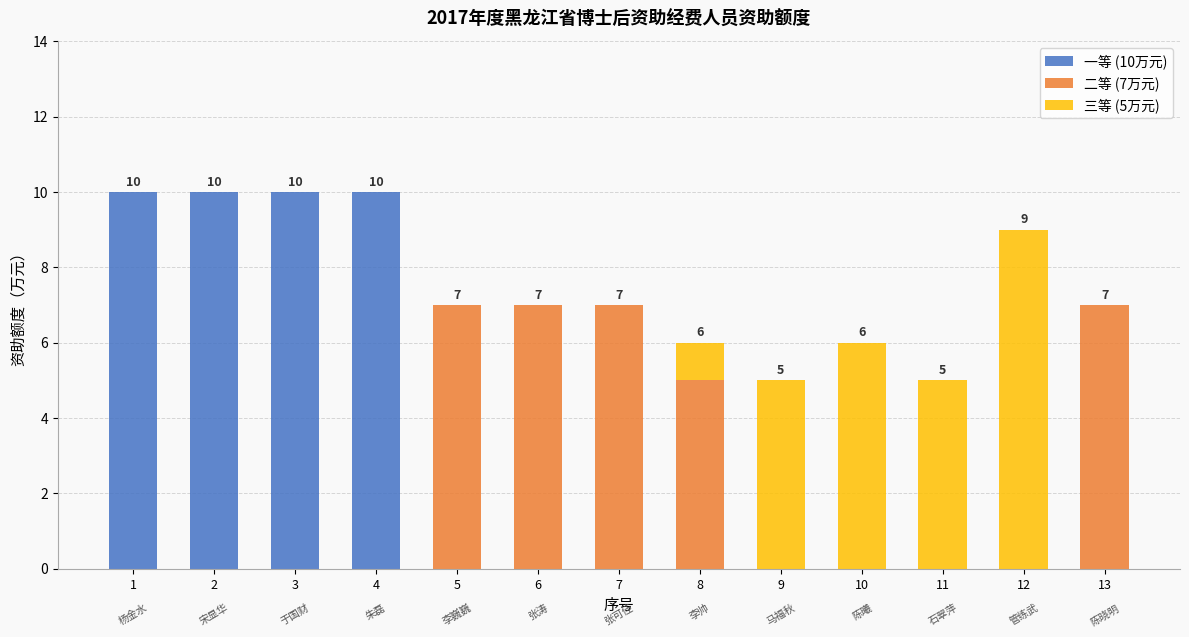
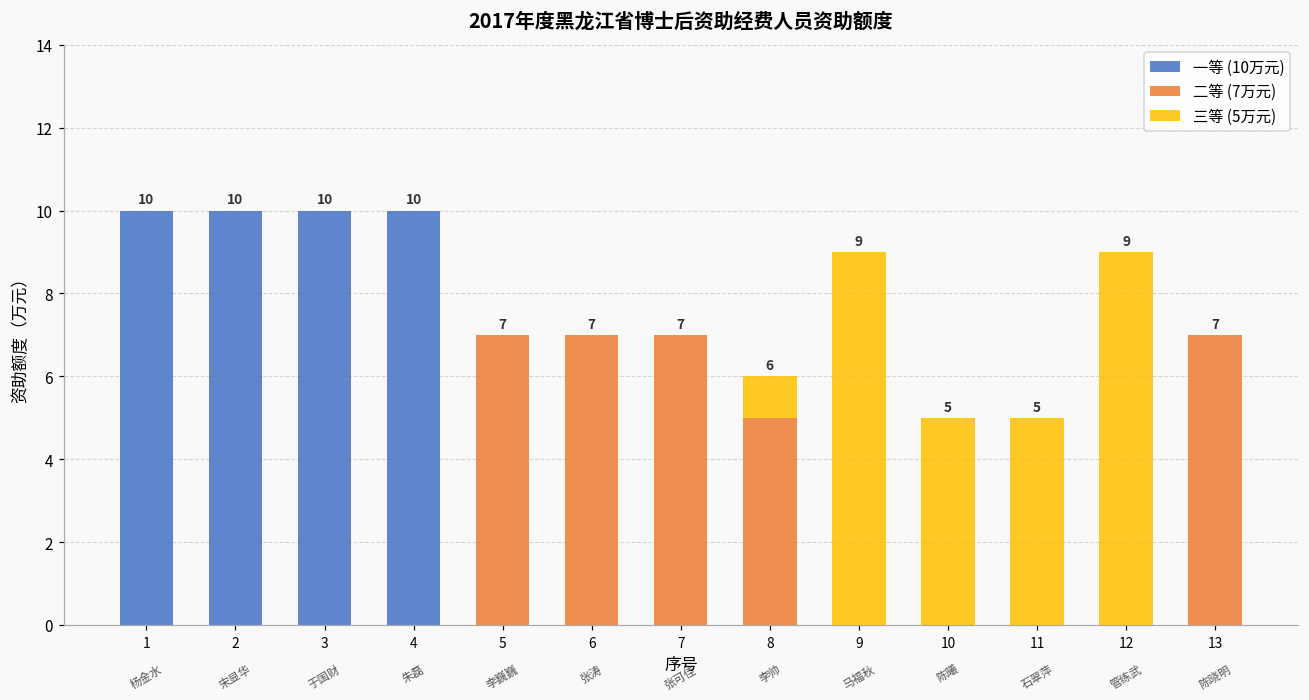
  {
    "一等 (10万元)": {
      "1": 10,
      "2": 10,
      "3": 10,
      "4": 10
    },
    "二等 (7万元)": {
      "5": 7,
      "6": 7,
      "7": 7,
      "13": 7
    },
    "三等 (5万元)": {
-     "9": 5,
-     "10": 6,
+     "9": 9,
+     "10": 5,
      "11": 5,
      "12": 9
    }
  }
